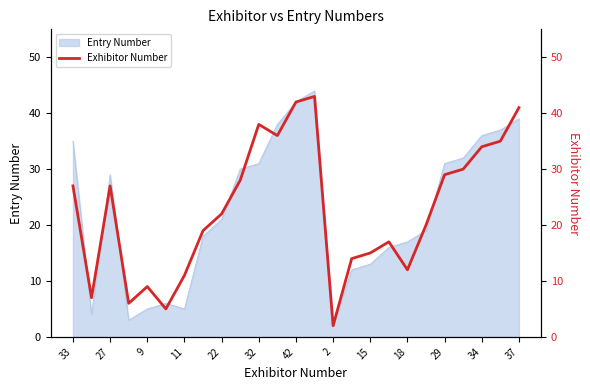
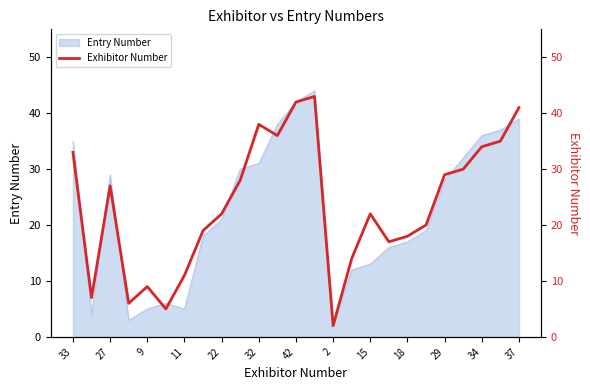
  {
    "Entry Number": {
      "33": 35,
      "27": 29,
      "9": 5,
      "11": 5,
      "22": 21,
      "32": 31,
      "42": 42,
      "2": 2,
      "15": 13,
      "18": 17,
-     "29": 31,
+     "29": 28,
      "34": 36,
      "37": 39
    },
    "Exhibitor Number": {
-     "33": 27,
+     "33": 33,
      "27": 27,
      "9": 9,
      "11": 11,
      "22": 22,
      "32": 38,
      "42": 42,
      "2": 2,
-     "15": 15,
-     "18": 12,
+     "15": 22,
+     "18": 18,
      "29": 29,
      "34": 34,
      "37": 41
    }
  }
